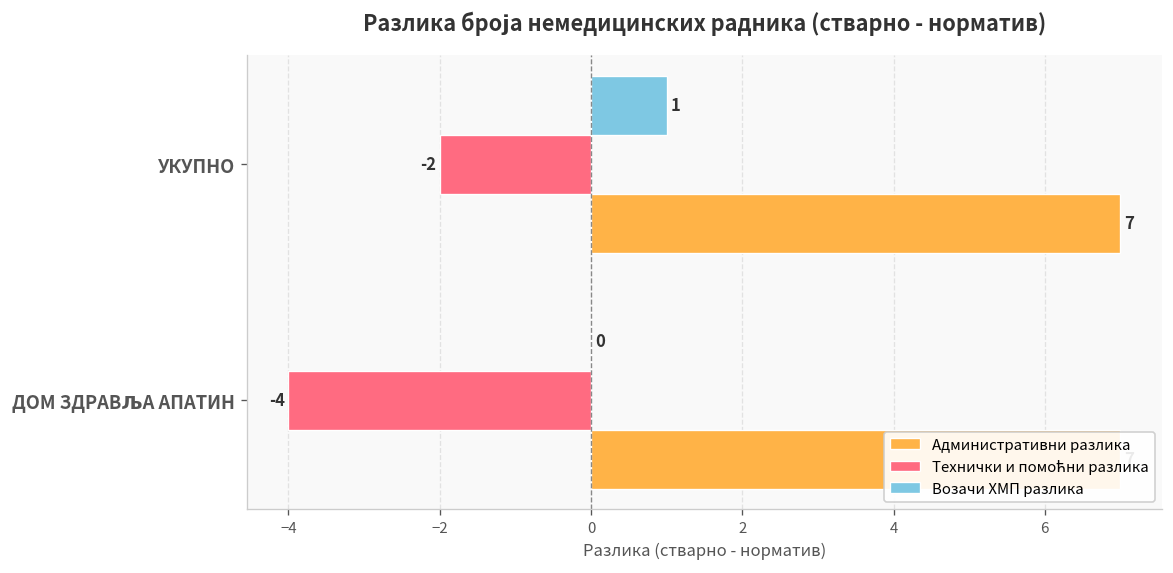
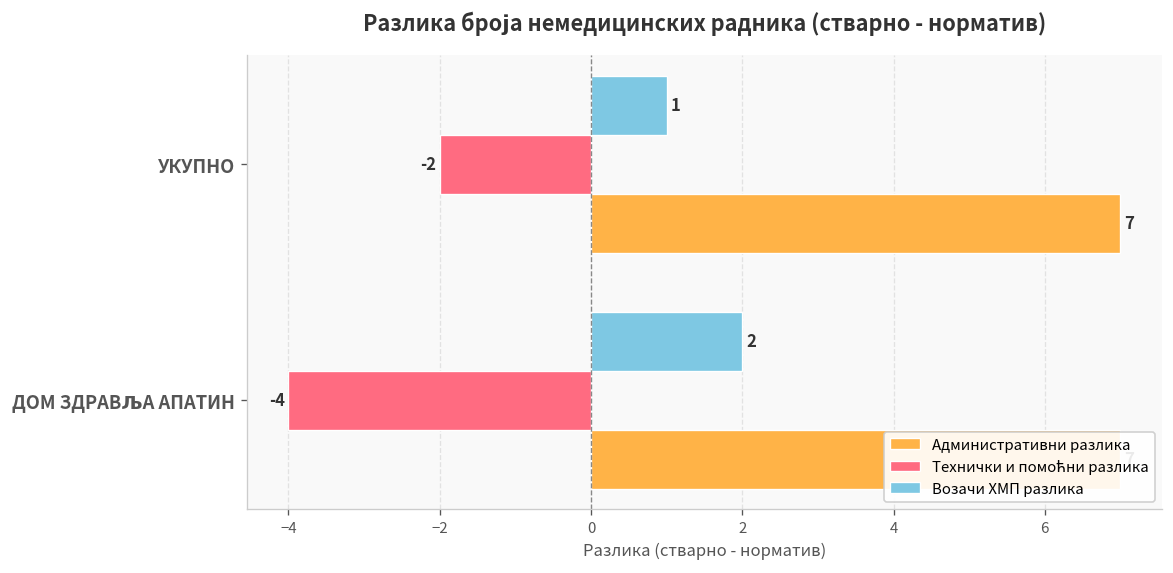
  {
    "Административни разлика": {
      "УКУПНО": 7
    },
    "Технички и помоћни разлика": {
      "УКУПНО": -2,
      "ДОМ ЗДРАВЉА АПАТИН": -4
    },
    "Возачи ХМП разлика": {
      "УКУПНО": 1,
-     "ДОМ ЗДРАВЉА АПАТИН": 0
+     "ДОМ ЗДРАВЉА АПАТИН": 2
    }
  }
